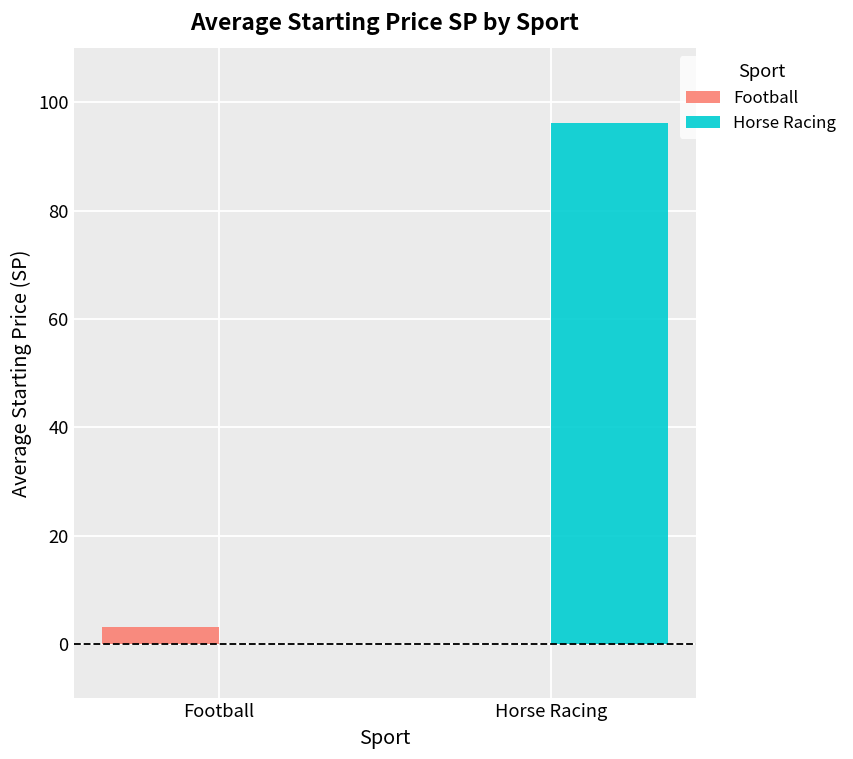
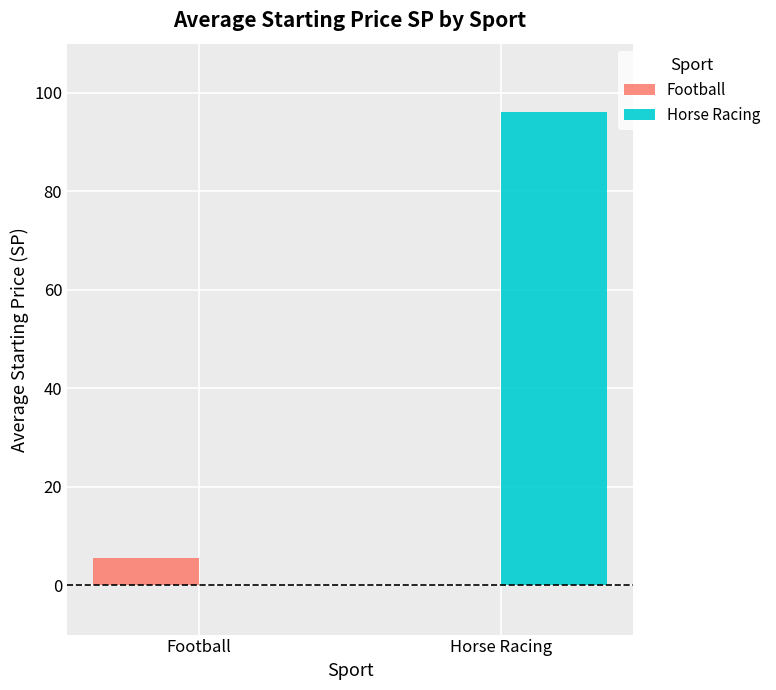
  {
    "Football": {
-     "Football": 3,
+     "Football": 6,
      "Horse Racing": 0
    },
    "Horse Racing": {
      "Football": 0,
      "Horse Racing": 96
    }
  }
